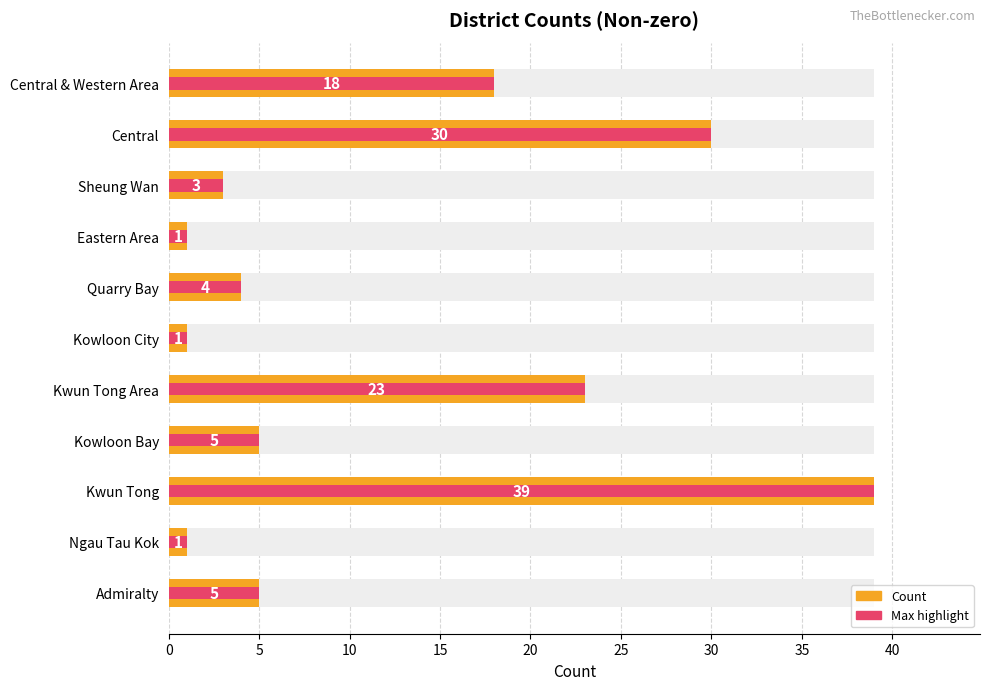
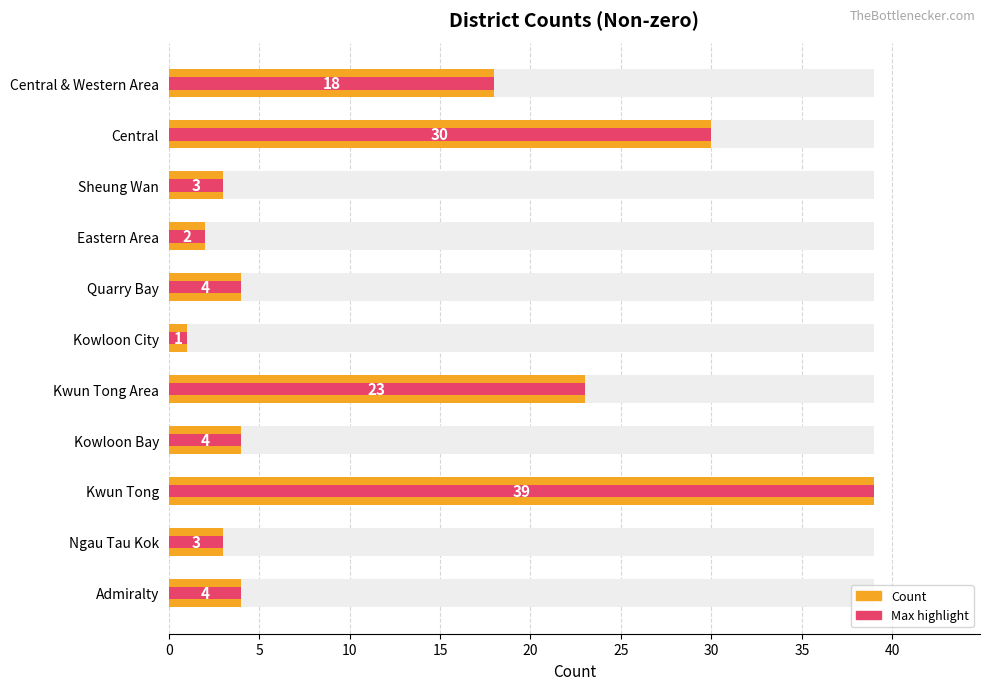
  {
    "Count": {
-     "Eastern Area": 1,
-     "Kowloon Bay": 5,
-     "Ngau Tau Kok": 1,
-     "Admiralty": 5
+     "Eastern Area": 2,
+     "Kowloon Bay": 4,
+     "Ngau Tau Kok": 3,
+     "Admiralty": 4
    }
  }
